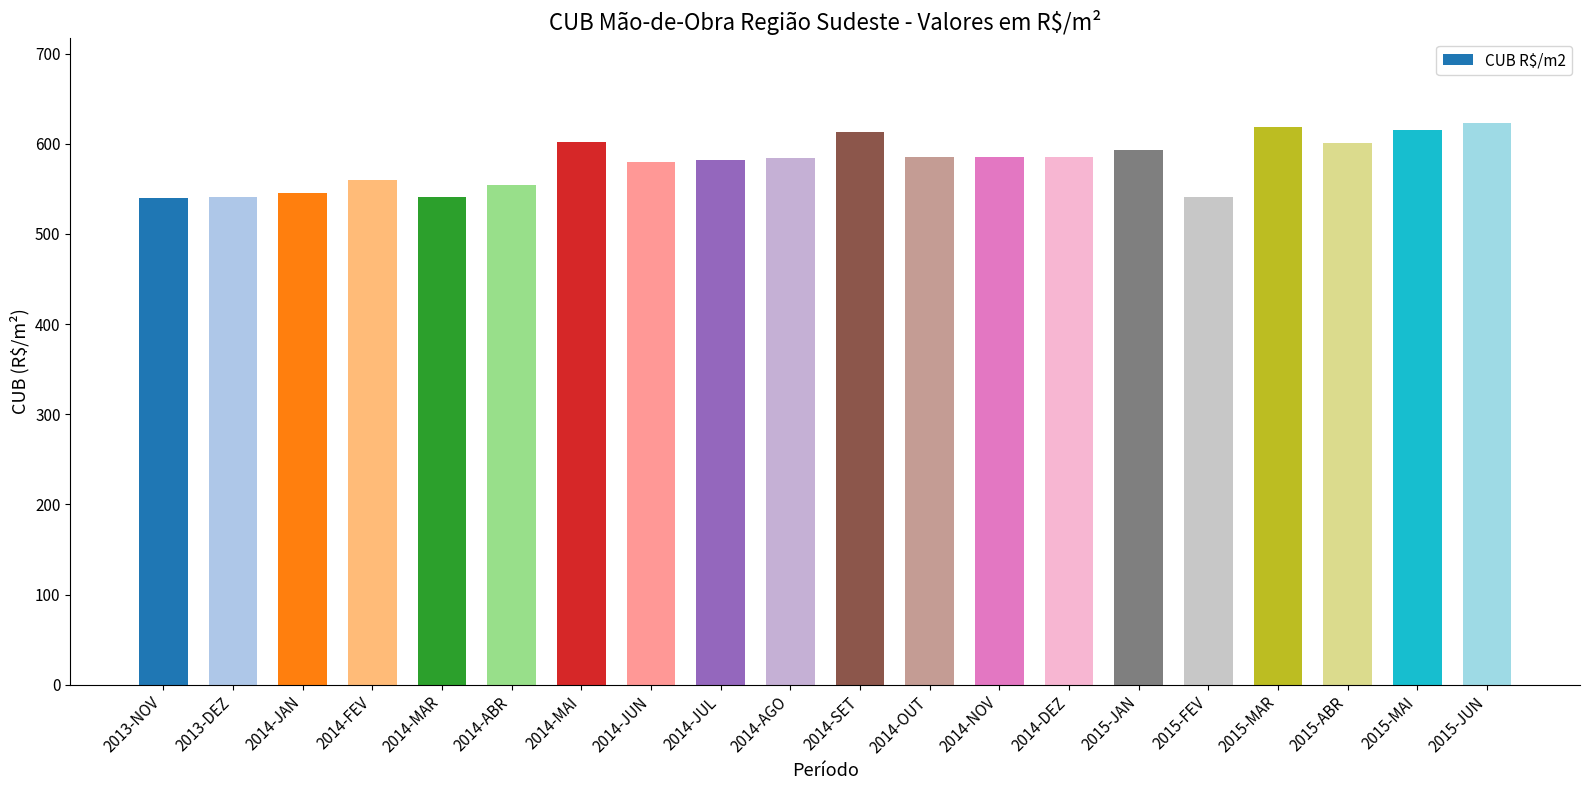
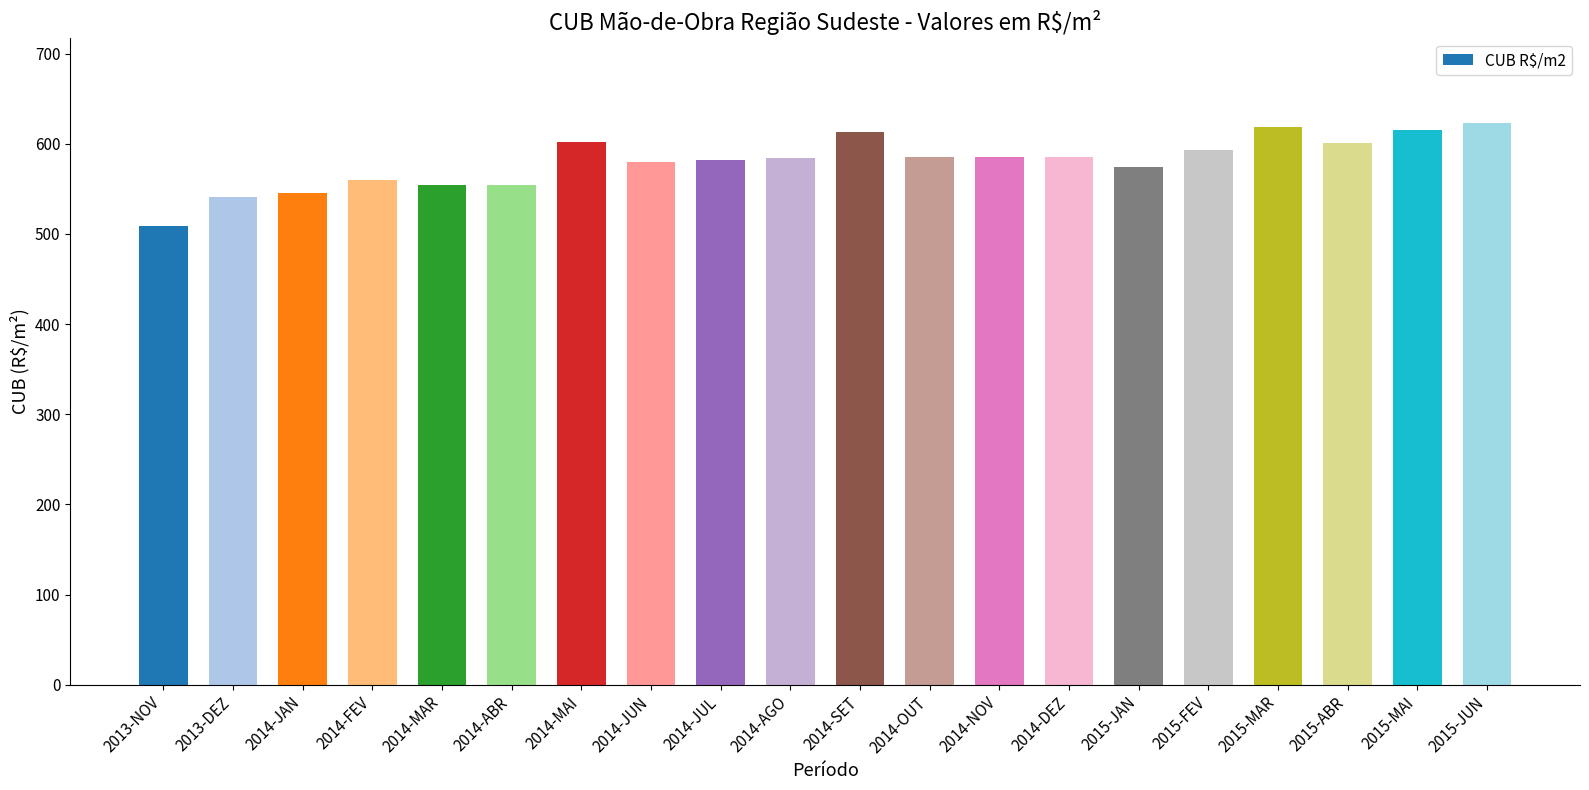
  {
-   "2013-NOV": 540,
+   "2013-NOV": 510,
    "2013-DEZ": 540,
    "2014-JAN": 550,
    "2014-FEV": 560,
-   "2014-MAR": 540,
+   "2014-MAR": 550,
    "2014-ABR": 550,
    "2014-MAI": 600,
    "2014-JUN": 580,
    "2014-JUL": 580,
    "2014-AGO": 580,
    "2014-SET": 610,
    "2014-OUT": 590,
    "2014-NOV": 590,
    "2014-DEZ": 590,
-   "2015-JAN": 590,
-   "2015-FEV": 540,
+   "2015-JAN": 570,
+   "2015-FEV": 590,
    "2015-MAR": 620,
    "2015-ABR": 600,
    "2015-MAI": 620,
    "2015-JUN": 620
  }
